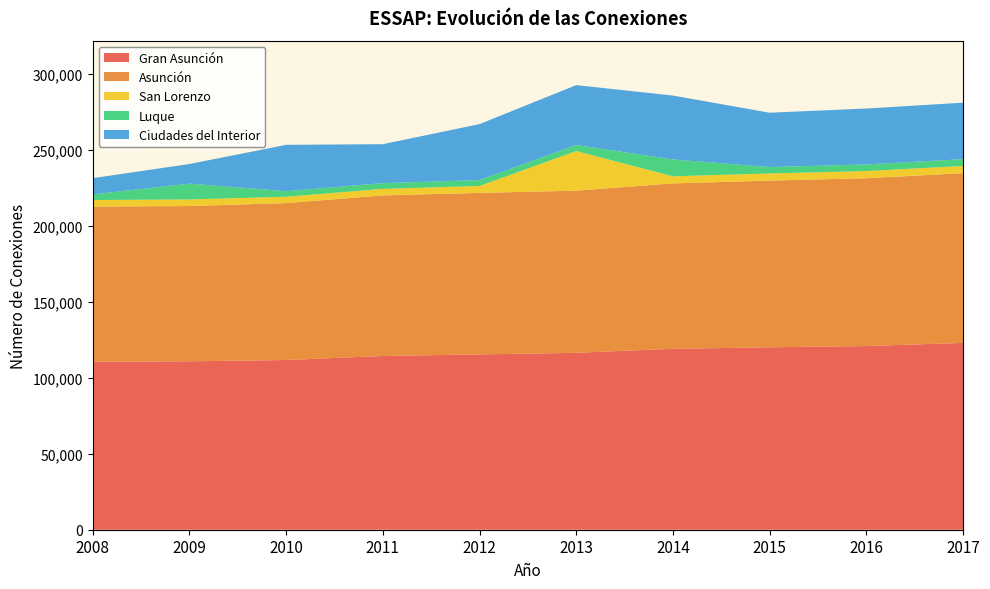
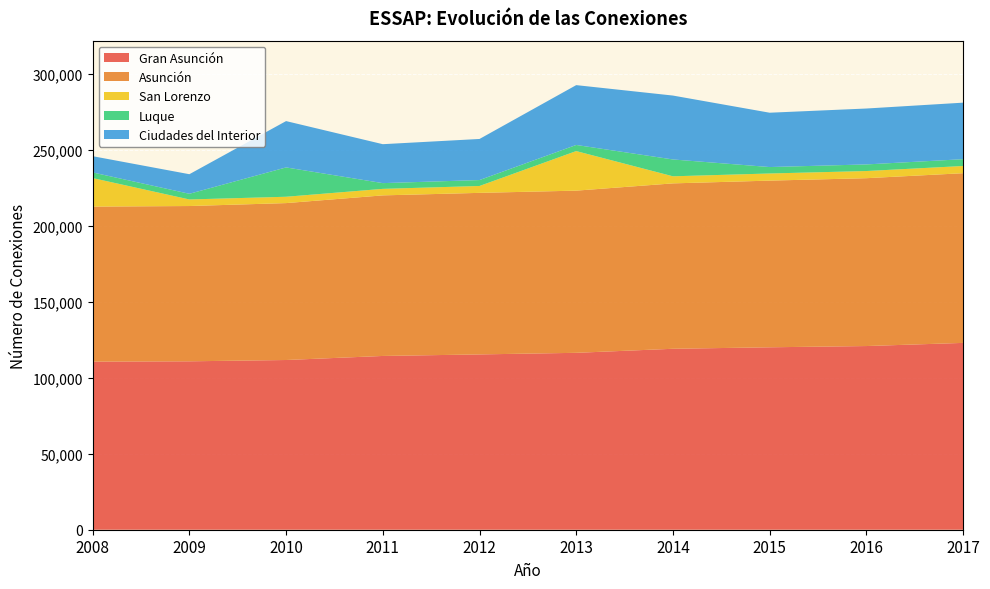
  {
    "San Lorenzo": {
-     "2008": "4,000",
+     "2008": "19,000",
      "2009": "4,000",
      "2010": "4,000",
      "2011": "4,000",
      "2012": "5,000",
      "2013": "26,000",
      "2014": "5,000",
      "2015": "5,000",
      "2016": "5,000",
      "2017": "5,000"
    },
    "Luque": {
      "2008": "4,000",
-     "2009": "10,000",
-     "2010": "4,000",
+     "2009": "4,000",
+     "2010": "19,000",
      "2011": "4,000",
      "2012": "4,000",
      "2013": "4,000",
      "2014": "11,000",
      "2015": "4,000",
      "2016": "4,000",
      "2017": "4,000"
    },
    "Ciudades del Interior": {
      "2008": "11,000",
      "2009": "13,000",
      "2010": "30,000",
      "2011": "26,000",
-     "2012": "37,000",
+     "2012": "27,000",
      "2013": "39,000",
      "2014": "42,000",
      "2015": "36,000",
      "2016": "37,000",
      "2017": "37,000"
    }
  }
